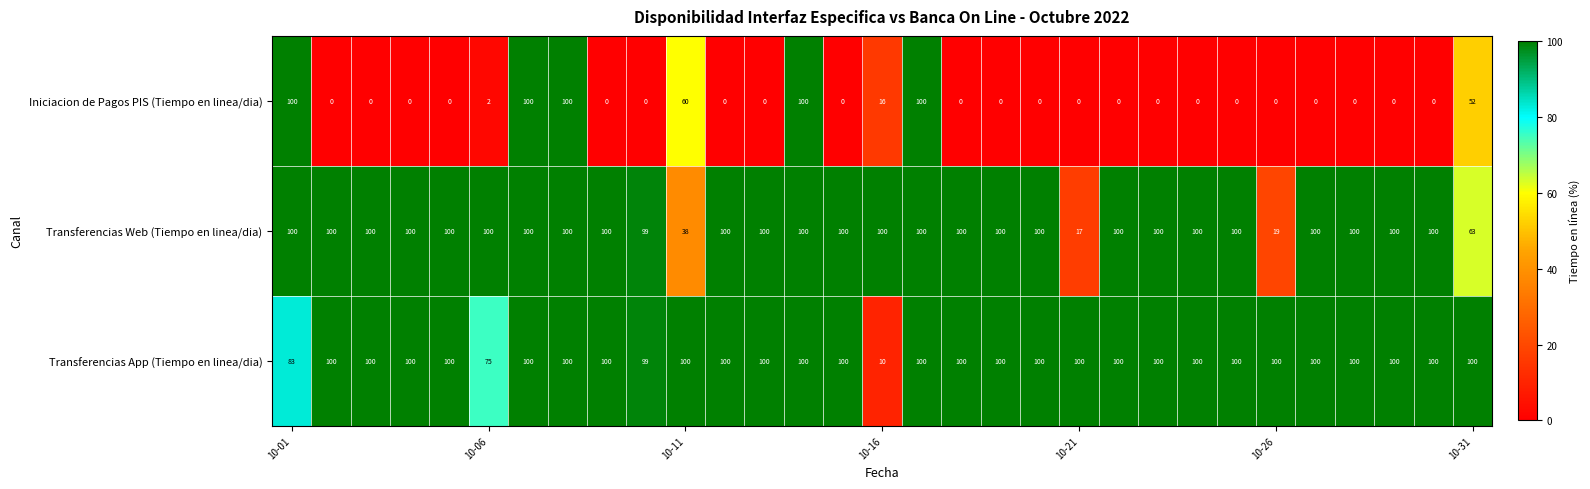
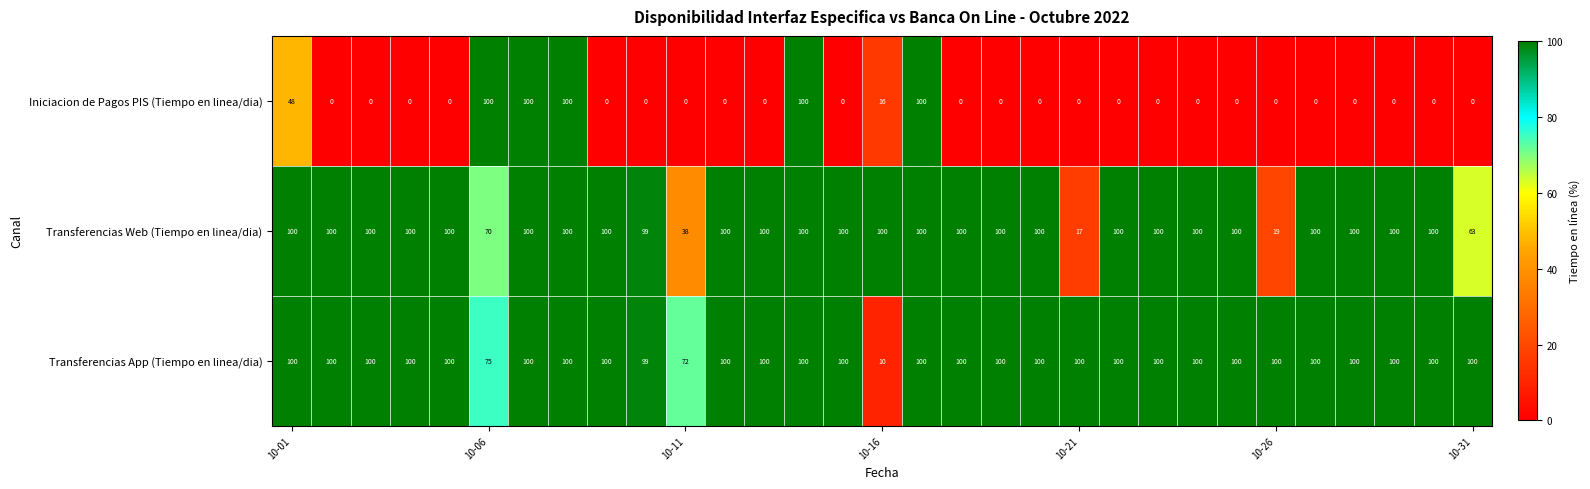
  {
    "Iniciacion de Pagos PIS (Tiempo en linea/dia)": {
-     "10-01": 100,
-     "10-06": 2,
-     "10-11": 60,
+     "10-01": 48,
+     "10-06": 100,
+     "10-11": 0,
      "10-16": 16,
      "10-21": 0,
      "10-26": 0,
-     "10-31": 52
+     "10-31": 0
    },
    "Transferencias Web (Tiempo en linea/dia)": {
      "10-01": 100,
-     "10-06": 100,
+     "10-06": 70,
      "10-11": 38,
      "10-16": 100,
      "10-21": 17,
      "10-26": 19,
      "10-31": 63
    },
    "Transferencias App (Tiempo en linea/dia)": {
-     "10-01": 83,
+     "10-01": 100,
      "10-06": 75,
-     "10-11": 100,
+     "10-11": 72,
      "10-16": 10,
      "10-21": 100,
      "10-26": 100,
      "10-31": 100
    }
  }
